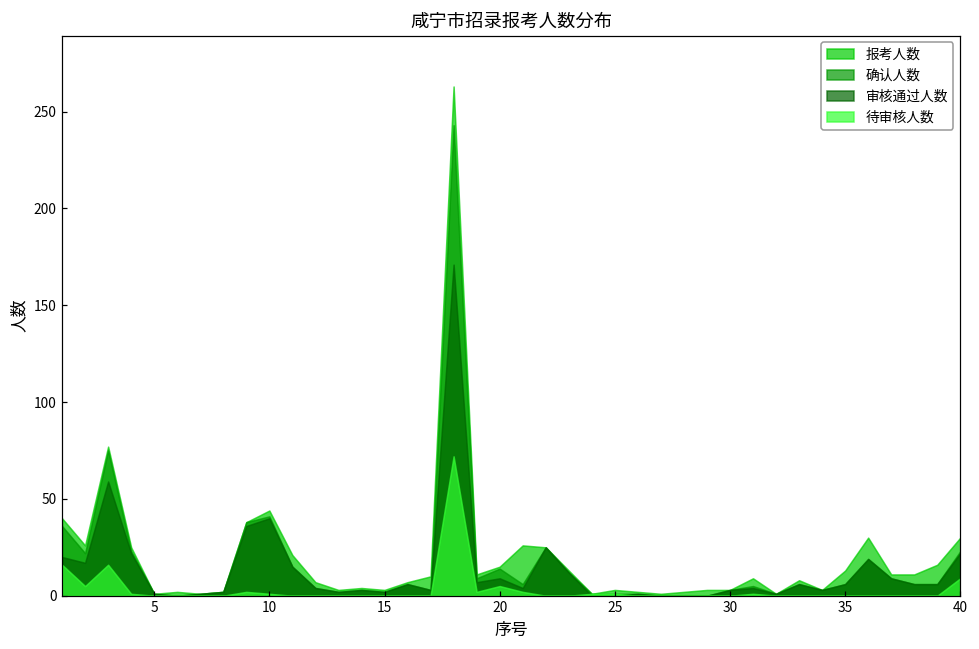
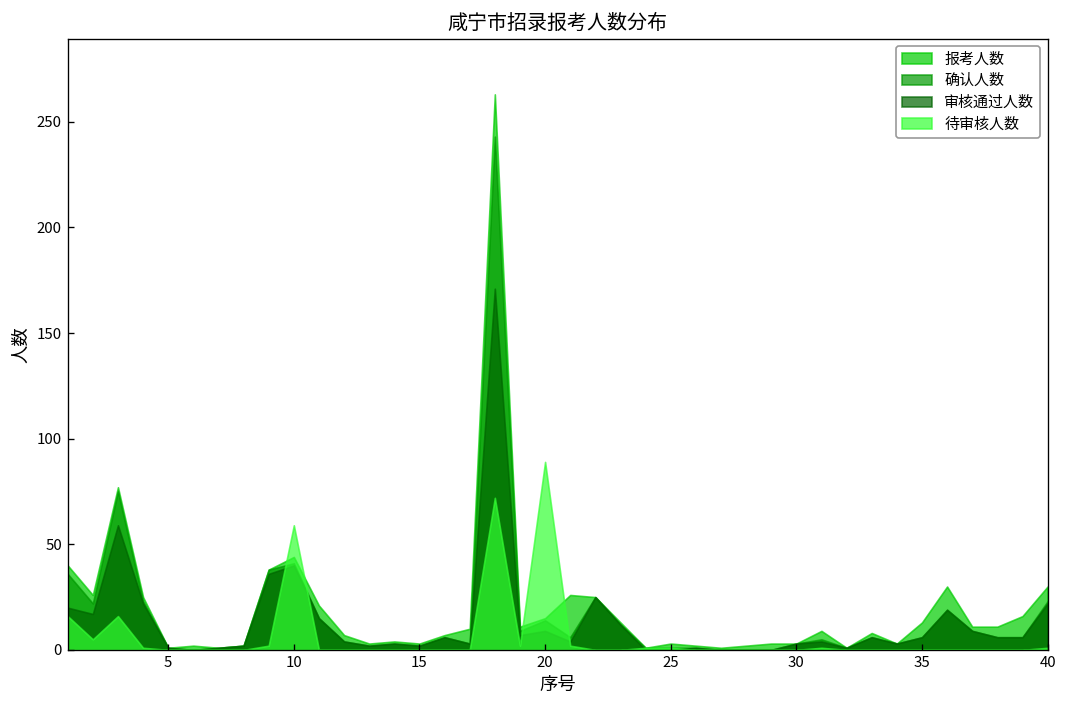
  {
    "待审核人数": {
-     "10": 1,
+     "10": 59,
      "15": 0,
-     "20": 5,
+     "20": 89,
      "30": 0,
      "35": 0,
-     "40": 9
+     "40": 1
    }
  }
